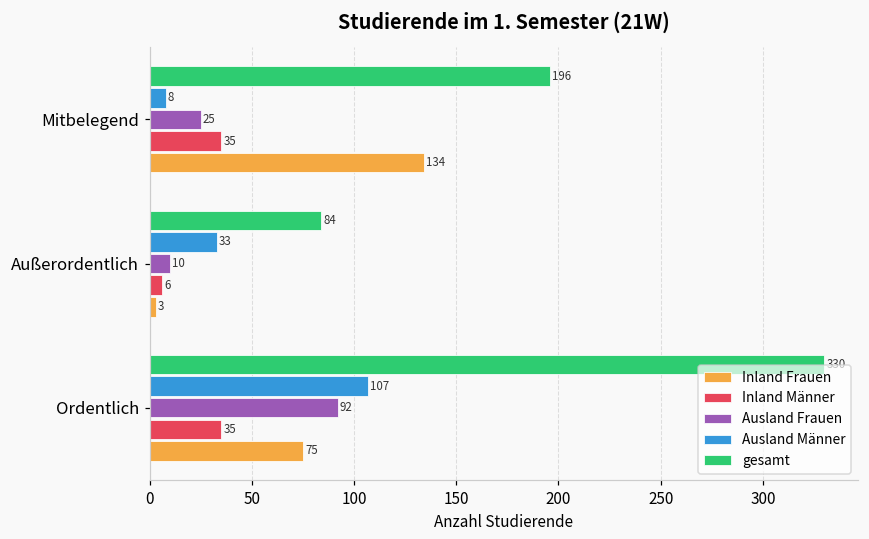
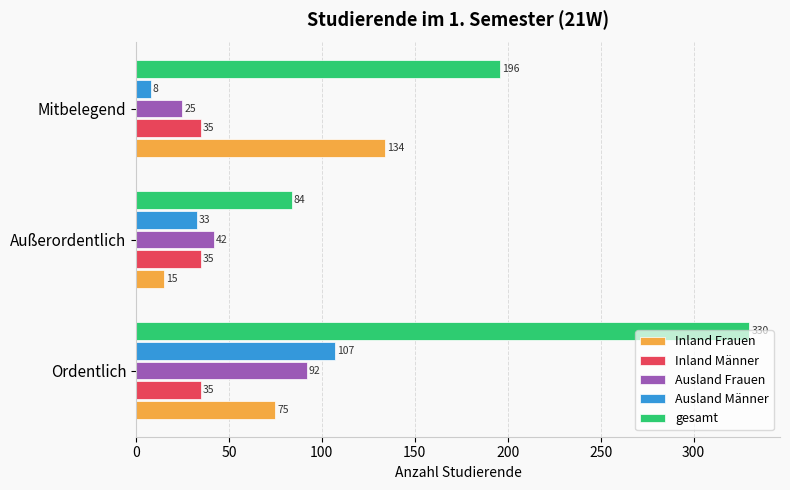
  {
    "Inland Frauen": {
      "Mitbelegend": 134,
-     "Außerordentlich": 3,
+     "Außerordentlich": 15,
      "Ordentlich": 75
    },
    "Inland Männer": {
      "Mitbelegend": 35,
-     "Außerordentlich": 6,
+     "Außerordentlich": 35,
      "Ordentlich": 35
    },
    "Ausland Frauen": {
      "Mitbelegend": 25,
-     "Außerordentlich": 10,
+     "Außerordentlich": 42,
      "Ordentlich": 92
    },
    "Ausland Männer": {
      "Mitbelegend": 8,
      "Außerordentlich": 33,
      "Ordentlich": 107
    },
    "gesamt": {
      "Mitbelegend": 196,
      "Außerordentlich": 84
    }
  }
